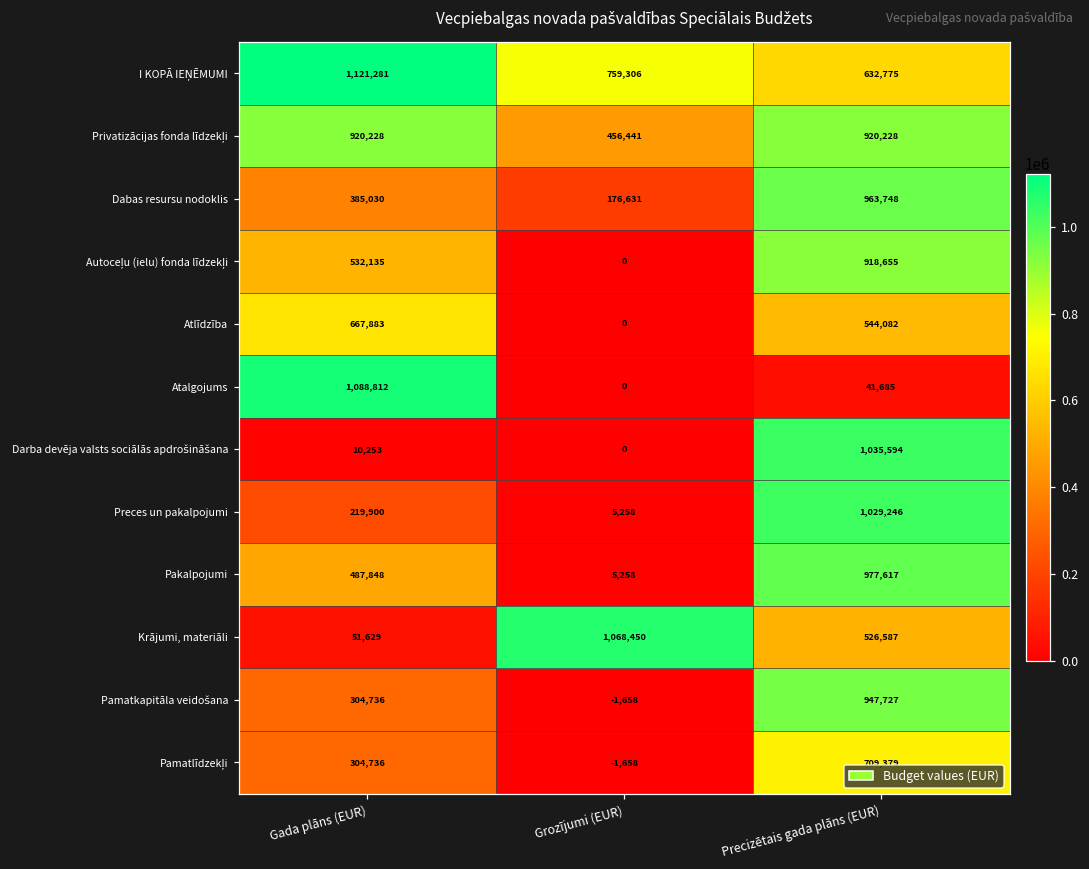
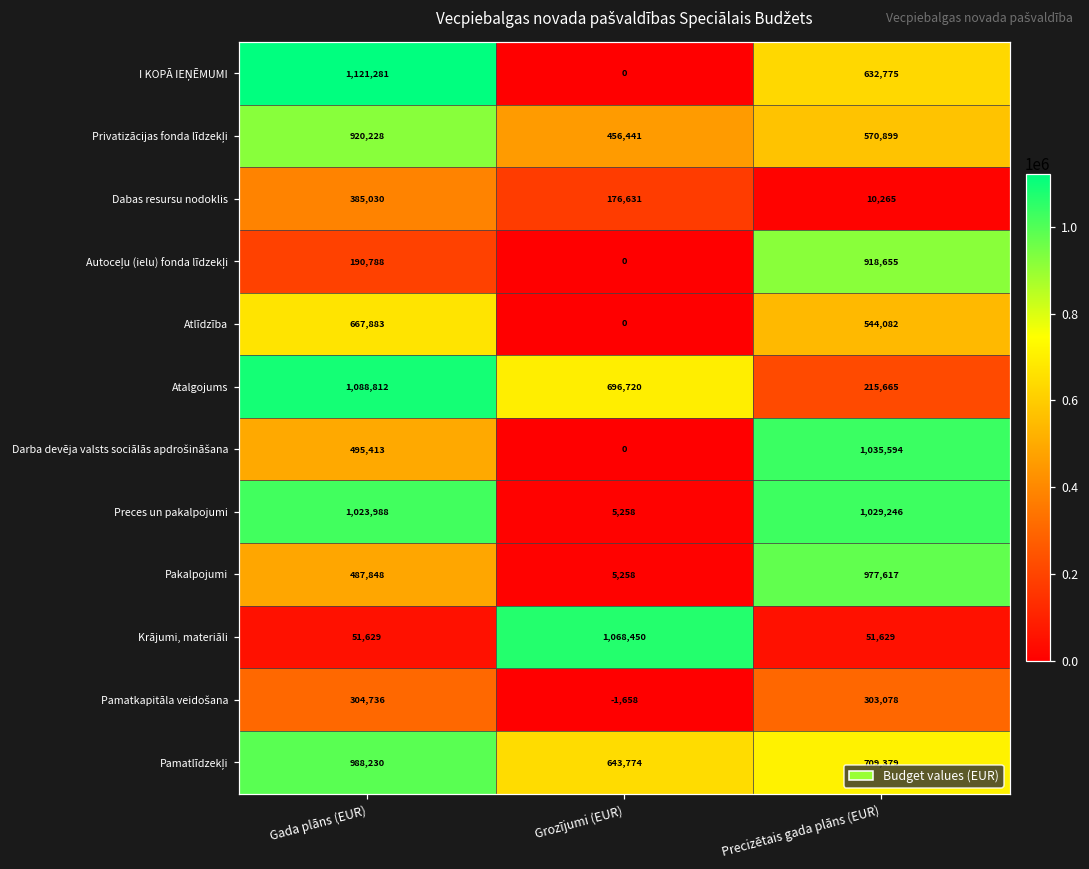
  {
    "I KOPĀ IEŅĒMUMI": {
      "Gada plāns (EUR)": "1,121,281",
-     "Grozījumi (EUR)": "759,306",
+     "Grozījumi (EUR)": "0",
      "Precizētais gada plāns (EUR)": "632,775"
    },
    "Privatizācijas fonda līdzekļi": {
      "Gada plāns (EUR)": "920,228",
      "Grozījumi (EUR)": "456,441",
-     "Precizētais gada plāns (EUR)": "920,228"
+     "Precizētais gada plāns (EUR)": "570,899"
    },
    "Dabas resursu nodoklis": {
      "Gada plāns (EUR)": "385,030",
      "Grozījumi (EUR)": "176,631",
-     "Precizētais gada plāns (EUR)": "963,748"
+     "Precizētais gada plāns (EUR)": "10,265"
    },
    "Autoceļu (ielu) fonda līdzekļi": {
-     "Gada plāns (EUR)": "532,135",
+     "Gada plāns (EUR)": "190,788",
      "Grozījumi (EUR)": "0",
      "Precizētais gada plāns (EUR)": "918,655"
    },
    "Atlīdzība": {
      "Gada plāns (EUR)": "667,883",
      "Grozījumi (EUR)": "0",
      "Precizētais gada plāns (EUR)": "544,082"
    },
    "Atalgojums": {
      "Gada plāns (EUR)": "1,088,812",
-     "Grozījumi (EUR)": "0",
-     "Precizētais gada plāns (EUR)": "41,685"
+     "Grozījumi (EUR)": "696,720",
+     "Precizētais gada plāns (EUR)": "215,665"
    },
    "Darba devēja valsts sociālās apdrošināšana": {
-     "Gada plāns (EUR)": "10,253",
+     "Gada plāns (EUR)": "495,413",
      "Grozījumi (EUR)": "0",
      "Precizētais gada plāns (EUR)": "1,035,594"
    },
    "Preces un pakalpojumi": {
-     "Gada plāns (EUR)": "219,900",
+     "Gada plāns (EUR)": "1,023,988",
      "Grozījumi (EUR)": "5,258",
      "Precizētais gada plāns (EUR)": "1,029,246"
    },
    "Pakalpojumi": {
      "Gada plāns (EUR)": "487,848",
      "Grozījumi (EUR)": "5,258",
      "Precizētais gada plāns (EUR)": "977,617"
    },
    "Krājumi, materiāli": {
      "Gada plāns (EUR)": "51,629",
      "Grozījumi (EUR)": "1,068,450",
-     "Precizētais gada plāns (EUR)": "526,587"
+     "Precizētais gada plāns (EUR)": "51,629"
    },
    "Pamatkapitāla veidošana": {
      "Gada plāns (EUR)": "304,736",
      "Grozījumi (EUR)": "-1,658",
-     "Precizētais gada plāns (EUR)": "947,727"
+     "Precizētais gada plāns (EUR)": "303,078"
    },
    "Pamatlīdzekļi": {
-     "Gada plāns (EUR)": "304,736",
-     "Grozījumi (EUR)": "-1,658"
+     "Gada plāns (EUR)": "988,230",
+     "Grozījumi (EUR)": "643,774"
    }
  }
